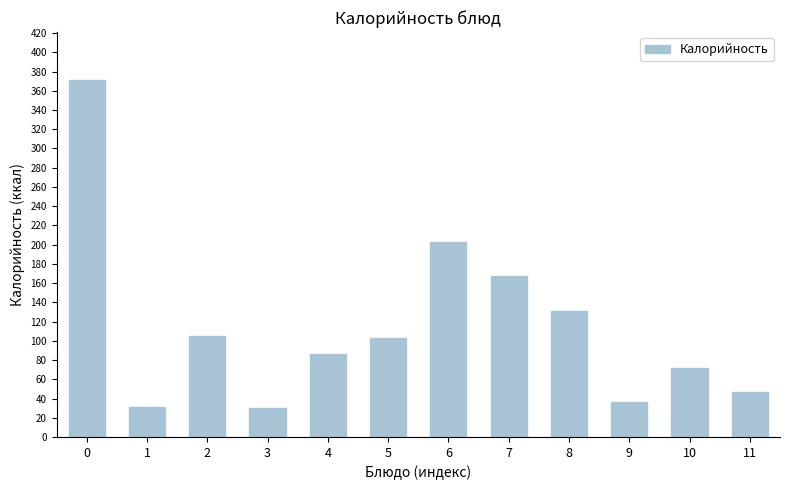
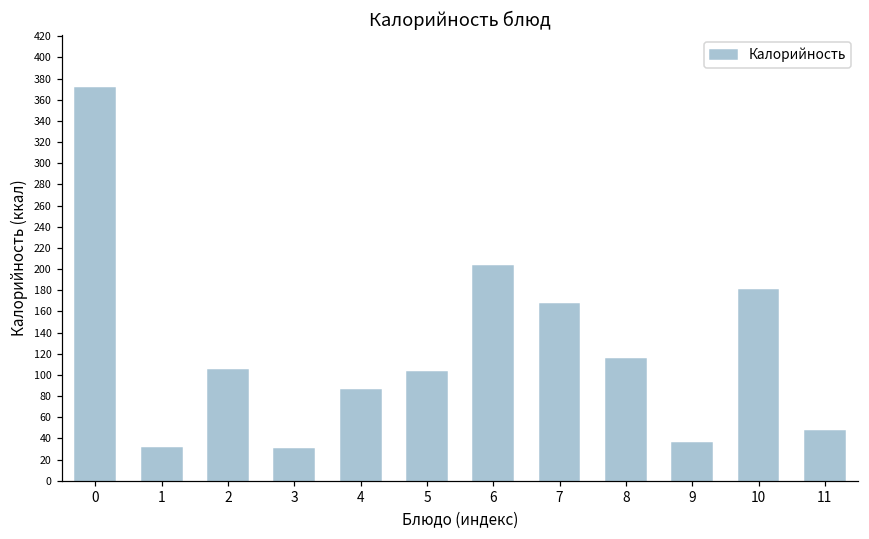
  {
    "0": 370,
    "1": 30,
    "2": 110,
    "3": 30,
    "4": 90,
    "5": 100,
    "6": 200,
    "7": 170,
-   "8": 130,
+   "8": 120,
    "9": 40,
-   "10": 70,
+   "10": 180,
    "11": 50
  }
